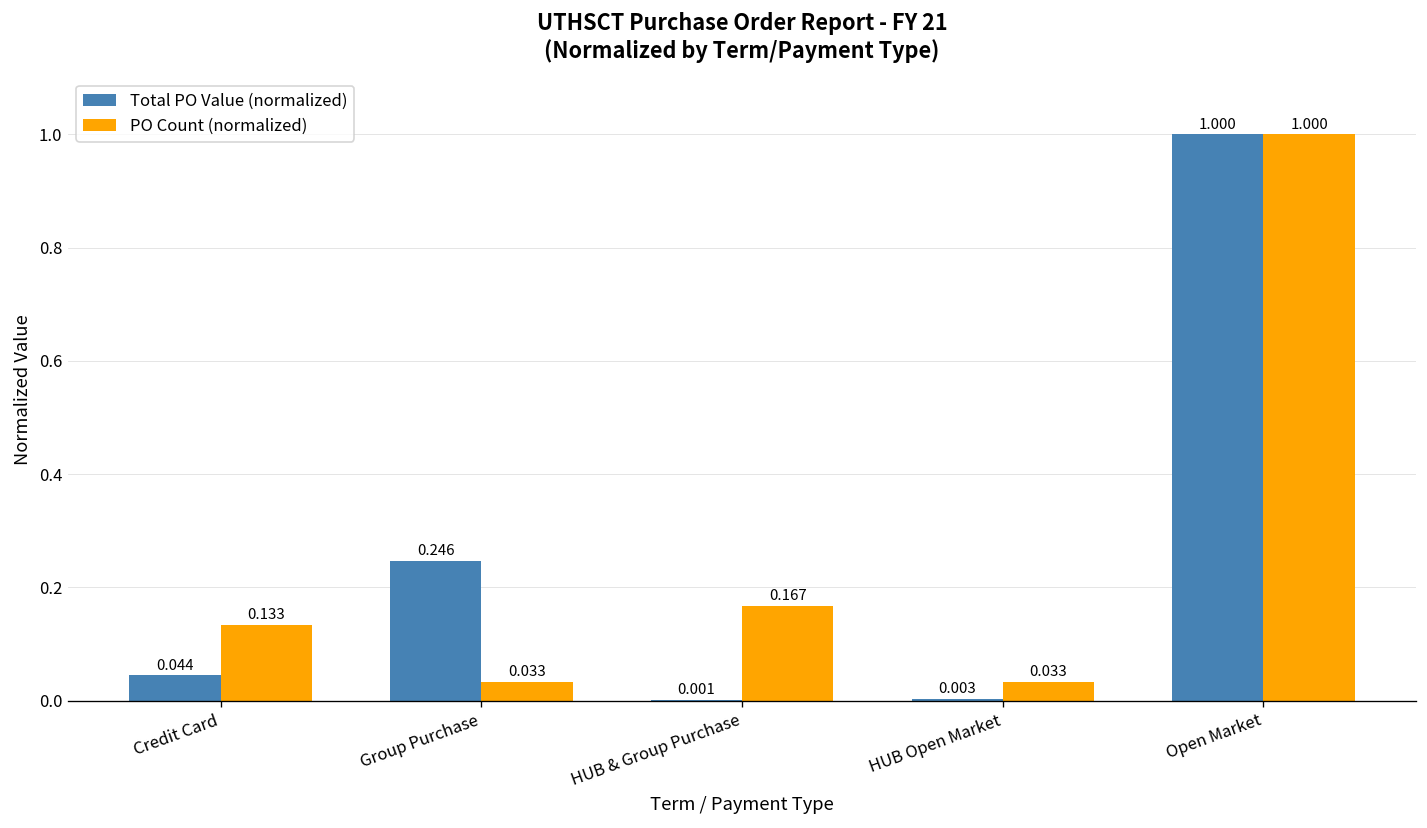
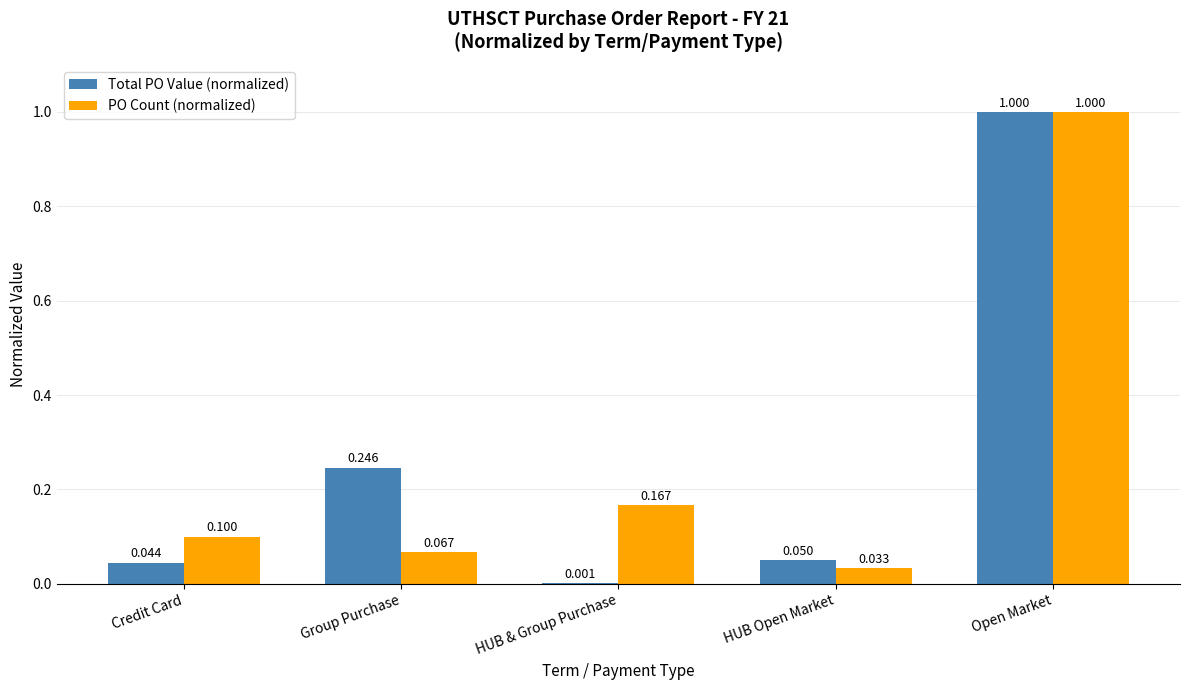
  {
    "Total PO Value (normalized)": {
      "Credit Card": 0.044,
      "Group Purchase": 0.246,
      "HUB & Group Purchase": 0.001,
-     "HUB Open Market": 0.003,
+     "HUB Open Market": 0.050,
      "Open Market": 1.000
    },
    "PO Count (normalized)": {
-     "Credit Card": 0.133,
-     "Group Purchase": 0.033,
+     "Credit Card": 0.100,
+     "Group Purchase": 0.067,
      "HUB & Group Purchase": 0.167,
      "HUB Open Market": 0.033,
      "Open Market": 1.000
    }
  }
